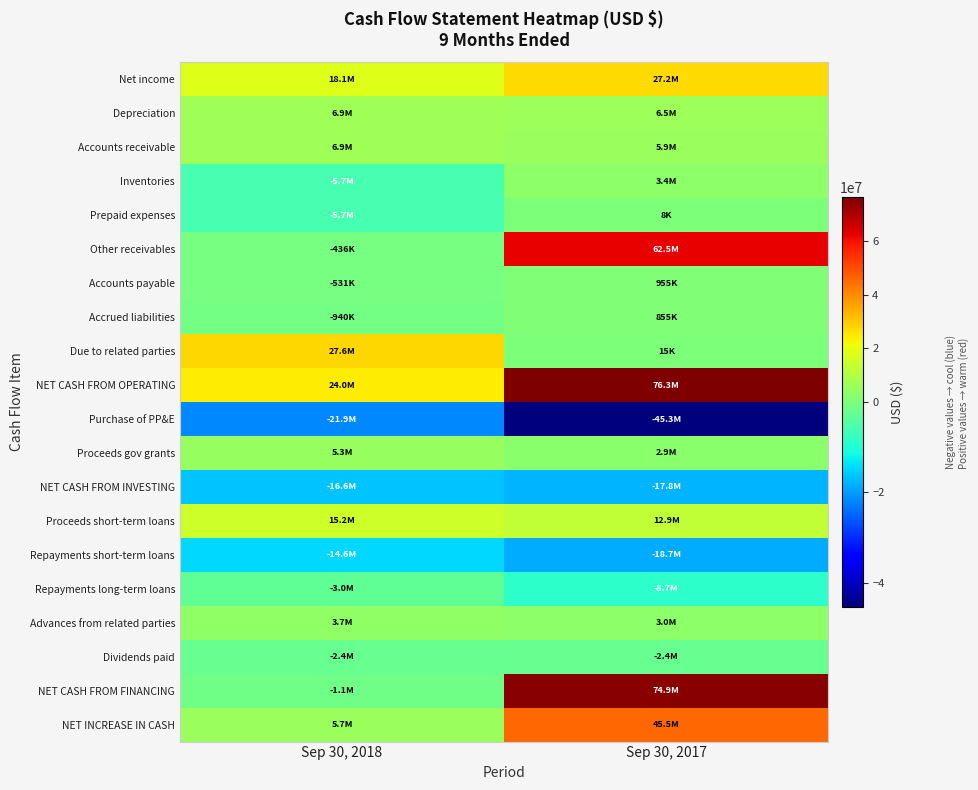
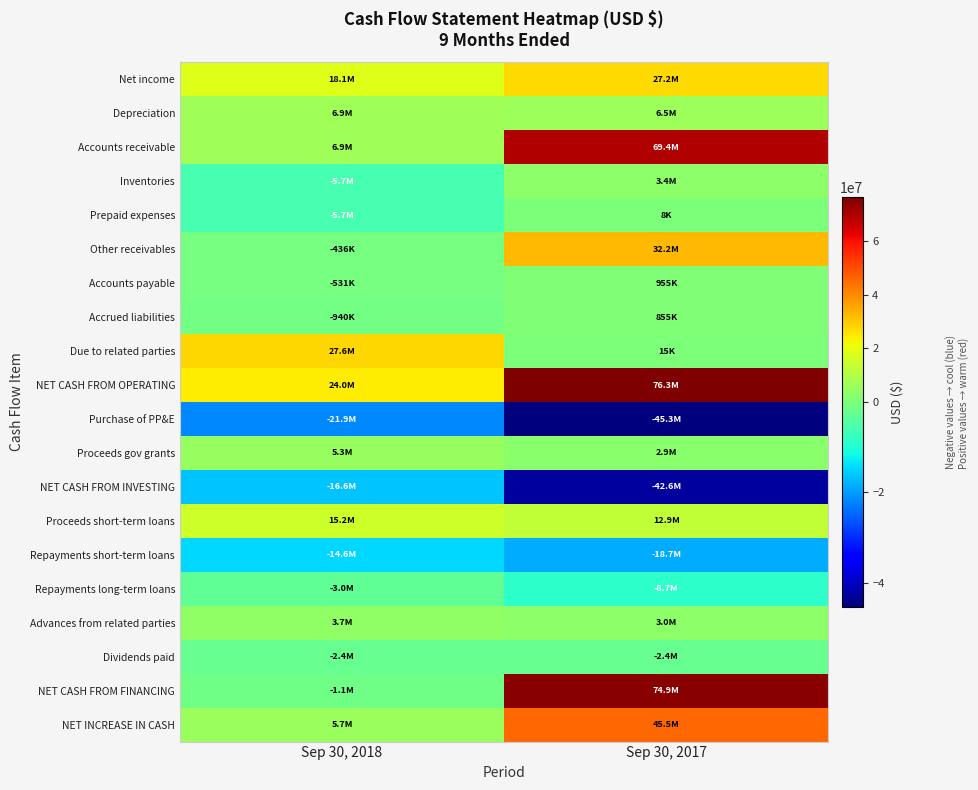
  {
    "Net income": {
      "Sep 30, 2018": "18.1M",
      "Sep 30, 2017": "27.2M"
    },
    "Depreciation": {
      "Sep 30, 2018": "6.9M",
      "Sep 30, 2017": "6.5M"
    },
    "Accounts receivable": {
      "Sep 30, 2018": "6.9M",
-     "Sep 30, 2017": "5.9M"
+     "Sep 30, 2017": "69.4M"
    },
    "Inventories": {
      "Sep 30, 2018": "-5.7M",
      "Sep 30, 2017": "3.4M"
    },
    "Prepaid expenses": {
      "Sep 30, 2018": "-5.7M",
      "Sep 30, 2017": "8K"
    },
    "Other receivables": {
      "Sep 30, 2018": "-436K",
-     "Sep 30, 2017": "62.5M"
+     "Sep 30, 2017": "32.2M"
    },
    "Accounts payable": {
      "Sep 30, 2018": "-531K",
      "Sep 30, 2017": "955K"
    },
    "Accrued liabilities": {
      "Sep 30, 2018": "-940K",
      "Sep 30, 2017": "855K"
    },
    "Due to related parties": {
      "Sep 30, 2018": "27.6M",
      "Sep 30, 2017": "15K"
    },
    "NET CASH FROM OPERATING": {
      "Sep 30, 2018": "24.0M",
      "Sep 30, 2017": "76.3M"
    },
    "Purchase of PP&E": {
      "Sep 30, 2018": "-21.9M",
      "Sep 30, 2017": "-45.3M"
    },
    "Proceeds gov grants": {
      "Sep 30, 2018": "5.3M",
      "Sep 30, 2017": "2.9M"
    },
    "NET CASH FROM INVESTING": {
      "Sep 30, 2018": "-16.6M",
-     "Sep 30, 2017": "-17.8M"
+     "Sep 30, 2017": "-42.6M"
    },
    "Proceeds short-term loans": {
      "Sep 30, 2018": "15.2M",
      "Sep 30, 2017": "12.9M"
    },
    "Repayments short-term loans": {
      "Sep 30, 2018": "-14.6M",
      "Sep 30, 2017": "-18.7M"
    },
    "Repayments long-term loans": {
      "Sep 30, 2018": "-3.0M",
      "Sep 30, 2017": "-8.7M"
    },
    "Advances from related parties": {
      "Sep 30, 2018": "3.7M",
      "Sep 30, 2017": "3.0M"
    },
    "Dividends paid": {
      "Sep 30, 2018": "-2.4M",
      "Sep 30, 2017": "-2.4M"
    },
    "NET CASH FROM FINANCING": {
      "Sep 30, 2018": "-1.1M",
      "Sep 30, 2017": "74.9M"
    },
    "NET INCREASE IN CASH": {
      "Sep 30, 2018": "5.7M",
      "Sep 30, 2017": "45.5M"
    }
  }
